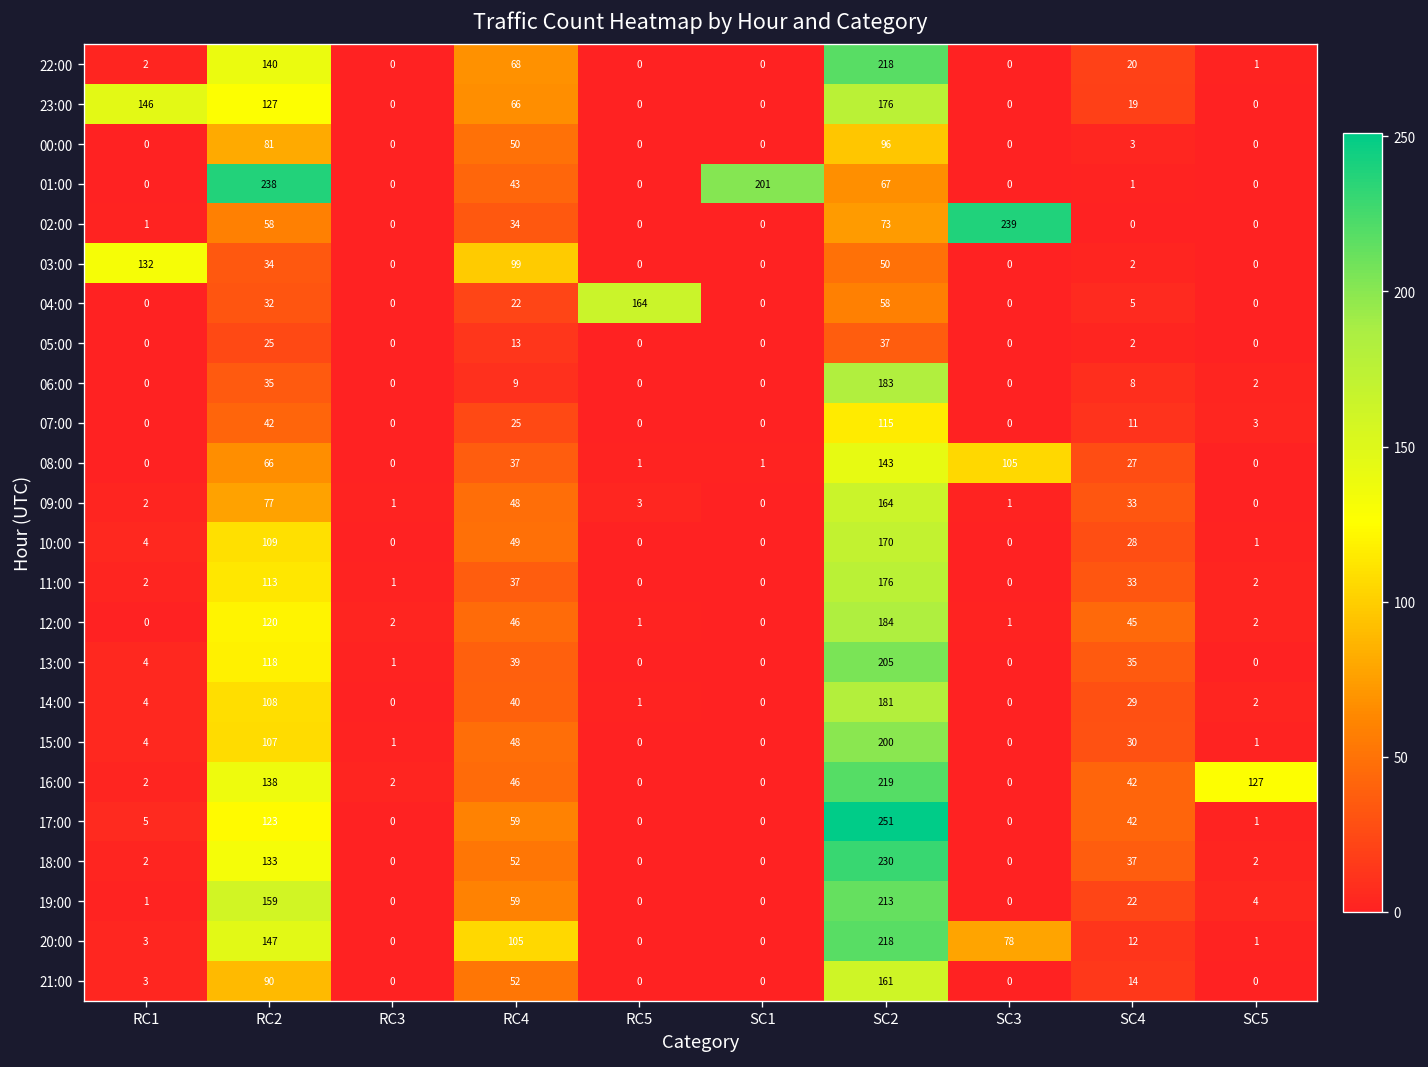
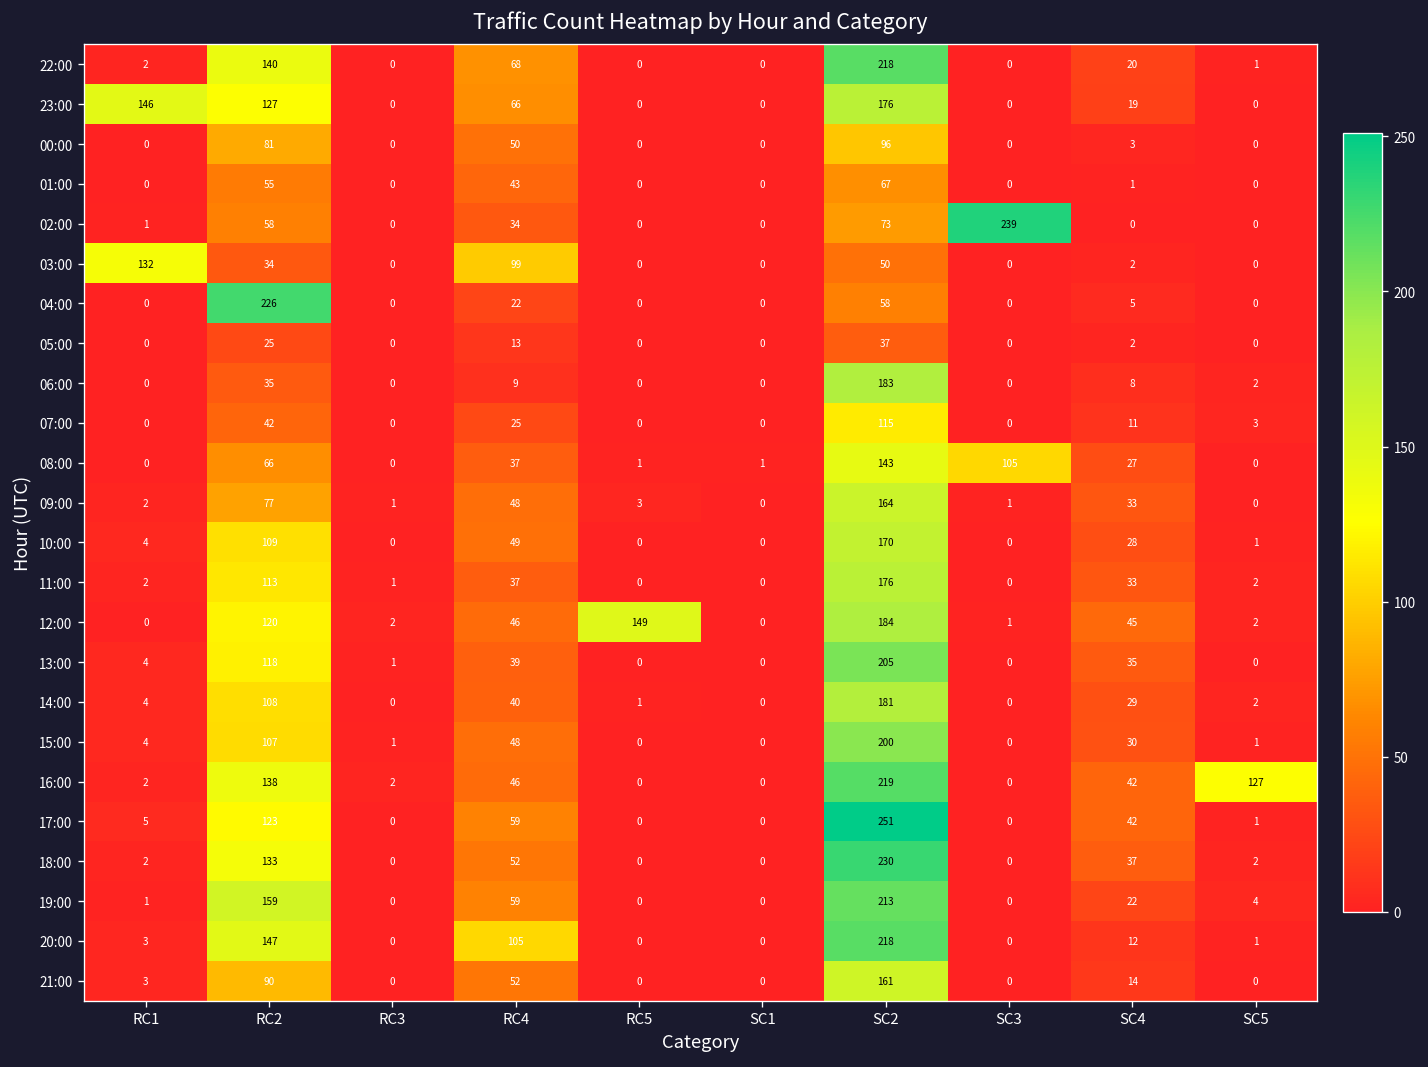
  {
    "01:00": {
      "RC1": 0,
-     "RC2": 238,
+     "RC2": 55,
      "RC3": 0,
      "RC4": 43,
      "RC5": 0,
-     "SC1": 201,
+     "SC1": 0,
      "SC2": 67,
      "SC3": 0,
      "SC4": 1,
      "SC5": 0
    },
    "04:00": {
      "RC1": 0,
-     "RC2": 32,
+     "RC2": 226,
      "RC3": 0,
      "RC4": 22,
-     "RC5": 164,
+     "RC5": 0,
      "SC1": 0,
      "SC2": 58,
      "SC3": 0,
      "SC4": 5,
      "SC5": 0
    },
    "12:00": {
      "RC1": 0,
      "RC2": 120,
      "RC3": 2,
      "RC4": 46,
-     "RC5": 1,
+     "RC5": 149,
      "SC1": 0,
      "SC2": 184,
      "SC3": 1,
      "SC4": 45,
      "SC5": 2
    },
    "20:00": {
      "RC1": 3,
      "RC2": 147,
      "RC3": 0,
      "RC4": 105,
      "RC5": 0,
      "SC1": 0,
      "SC2": 218,
-     "SC3": 78,
+     "SC3": 0,
      "SC4": 12,
      "SC5": 1
    }
  }
